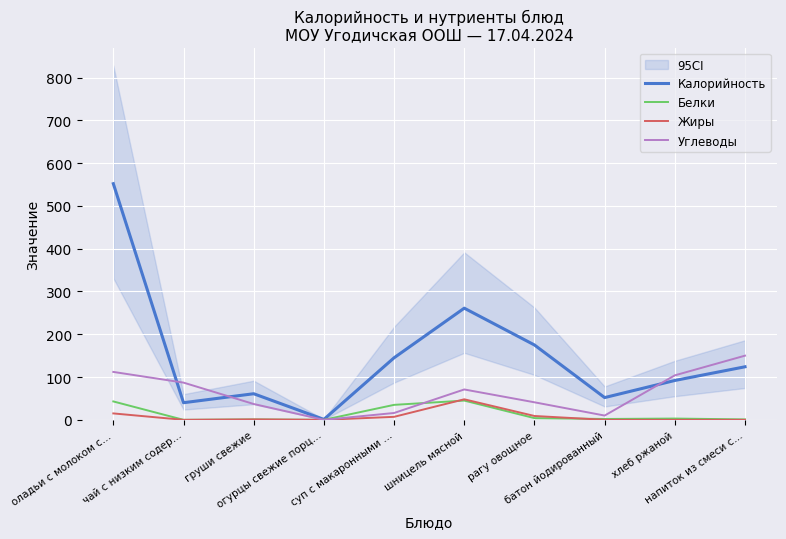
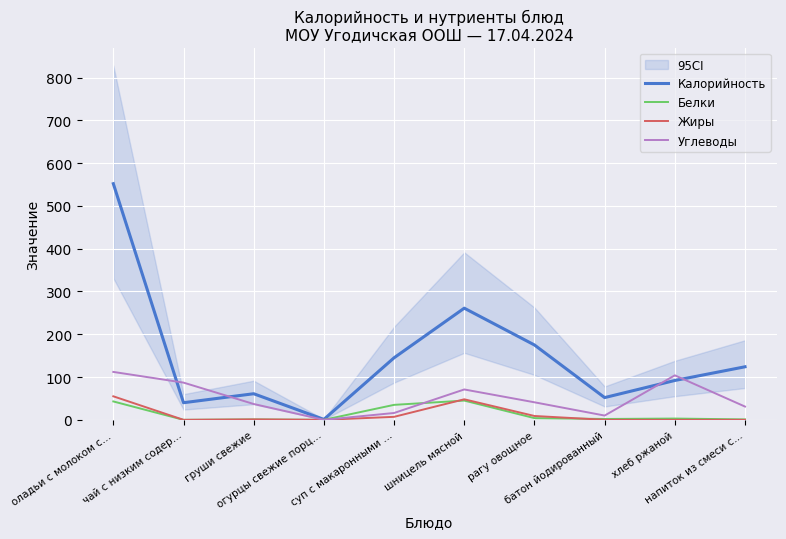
  {
    "Белки": {
      "оладьи с молоком с…": 40,
      "суп с макаронными …": 40
    },
    "Жиры": {
-     "оладьи с молоком с…": 20,
+     "оладьи с молоком с…": 60,
      "суп с макаронными …": 10
    },
    "Углеводы": {
      "оладьи с молоком с…": 110,
      "чай с низким содер…": 90,
      "груши свежие": 40,
      "суп с макаронными …": 20,
      "шницель мясной": 70,
      "рагу овощное": 40,
      "батон йодированный": 10,
      "хлеб ржаной": 100,
-     "напиток из смеси с…": 150
+     "напиток из смеси с…": 30
    }
  }
